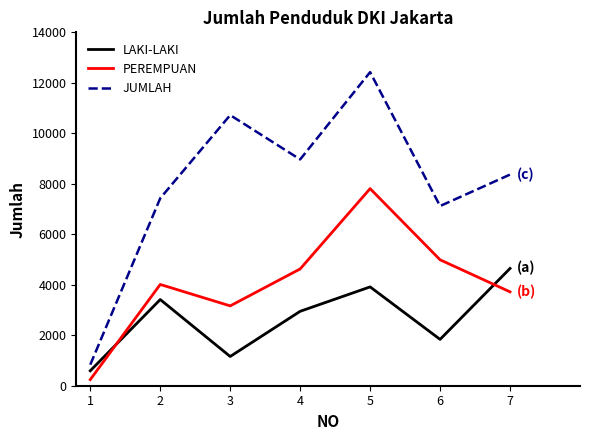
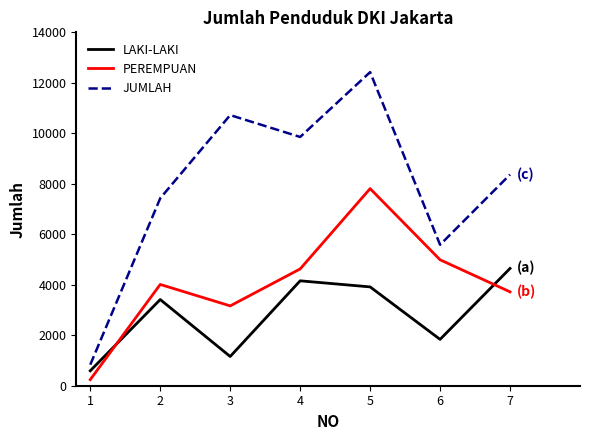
  {
    "LAKI-LAKI": {
      "1": 600,
      "2": 3400,
      "3": 1200,
-     "4": 2900,
+     "4": 4200,
      "5": 3900,
      "6": 1800,
      "7": 4600
    },
    "PEREMPUAN": {
      "1": 200,
      "2": 4000,
      "3": 3200,
      "4": 4600,
      "5": 7800,
      "6": 5000,
      "7": 3700
    },
    "JUMLAH": {
      "1": 800,
      "2": 7400,
      "3": 10700,
-     "4": 9000,
+     "4": 9900,
      "5": 12400,
-     "6": 7100,
+     "6": 5600,
      "7": 8400
    }
  }
